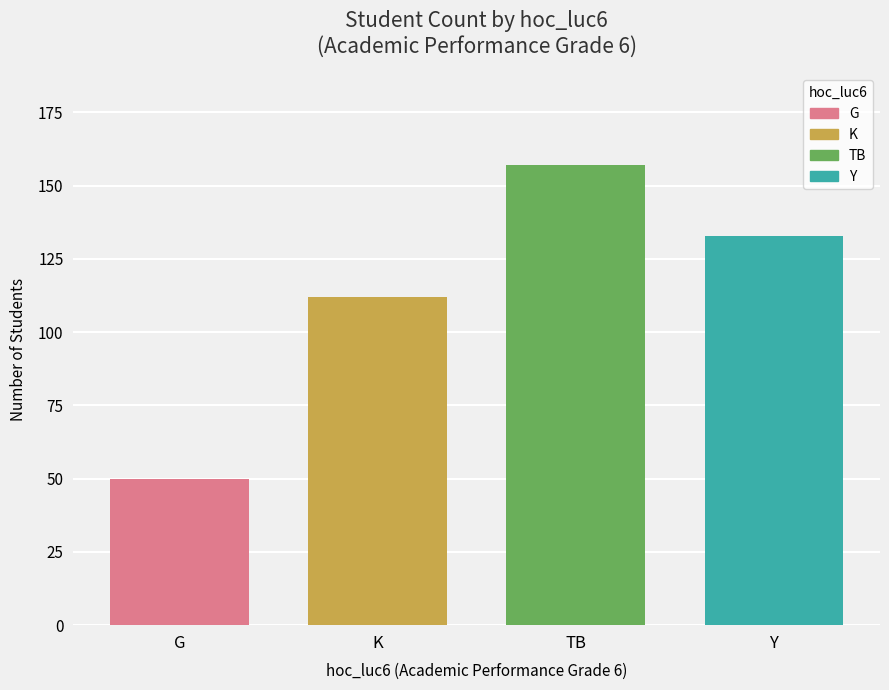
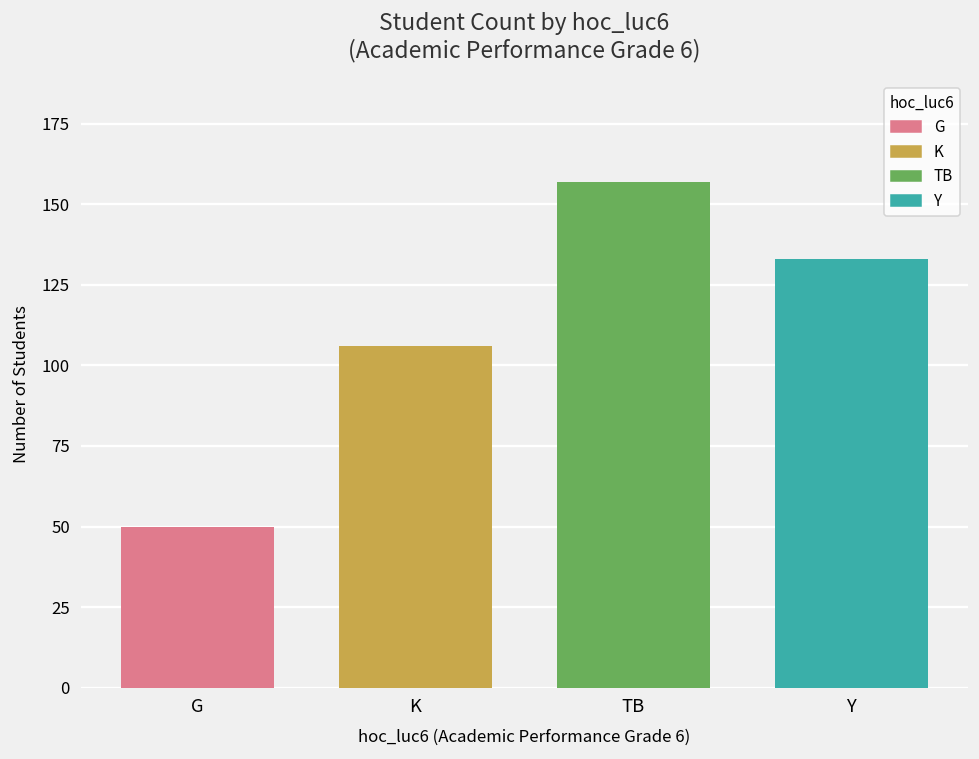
  {
    "G": 50,
-   "K": 112,
+   "K": 106,
    "TB": 157,
    "Y": 133
  }
